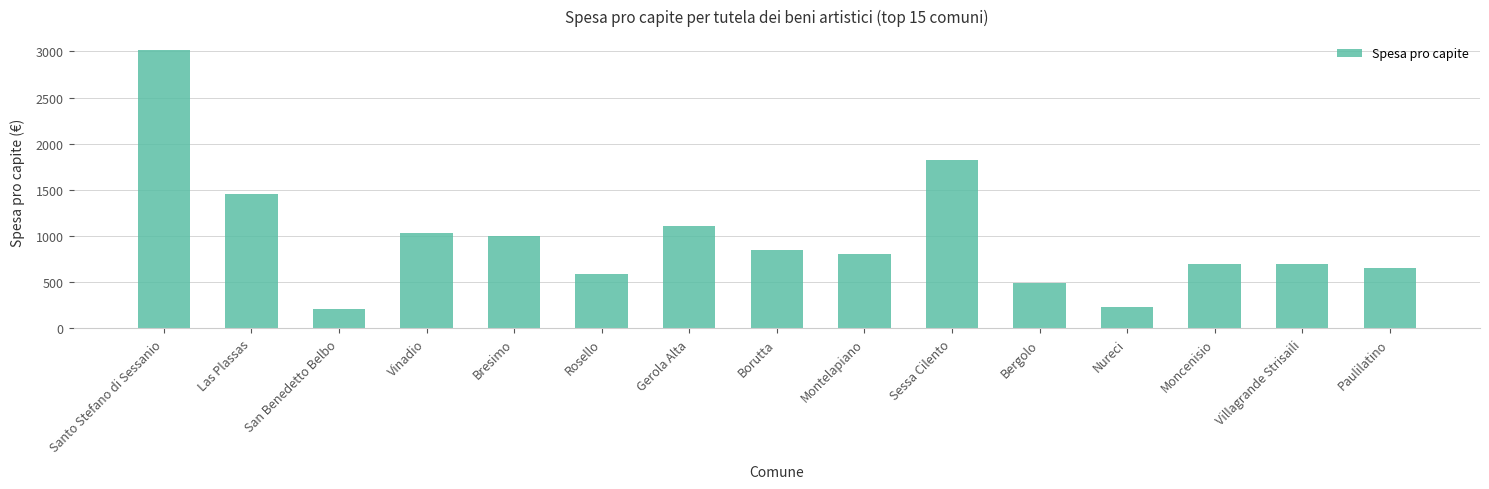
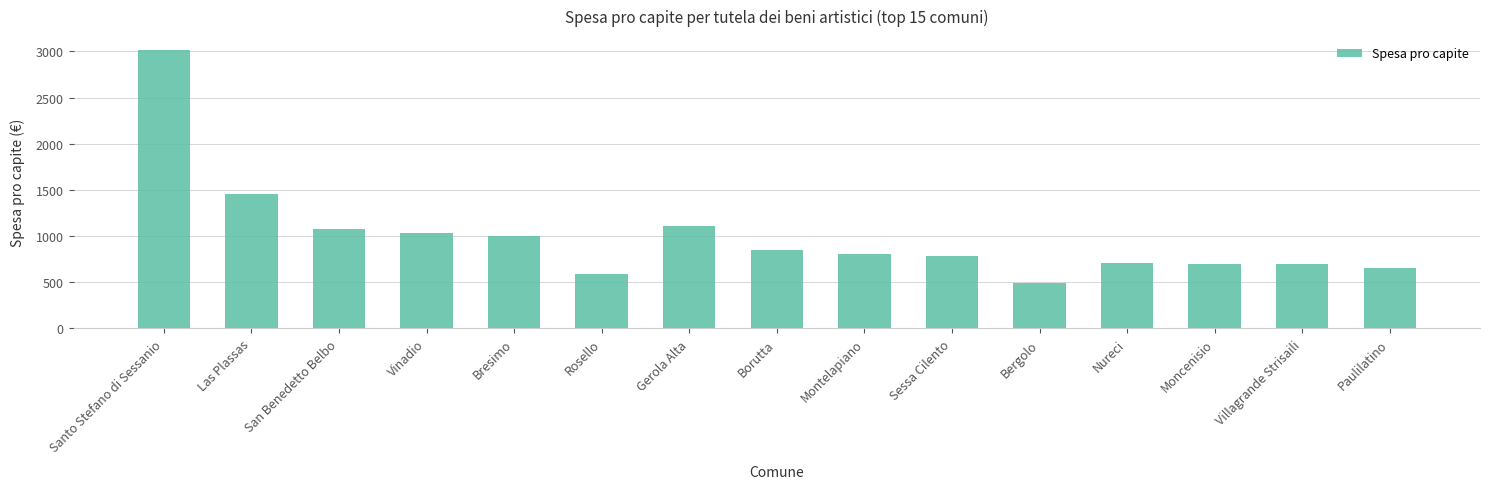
  {
    "Santo Stefano di Sessanio": 3000,
    "Las Plassas": 1500,
-   "San Benedetto Belbo": 200,
+   "San Benedetto Belbo": 1100,
    "Vinadio": 1000,
    "Bresimo": 1000,
    "Rosello": 600,
    "Gerola Alta": 1100,
    "Borutta": 900,
    "Montelapiano": 800,
-   "Sessa Cilento": 1800,
+   "Sessa Cilento": 800,
    "Bergolo": 500,
-   "Nureci": 200,
+   "Nureci": 700,
    "Moncenisio": 700,
    "Villagrande Strisaili": 700,
    "Paulilatino": 700
  }
